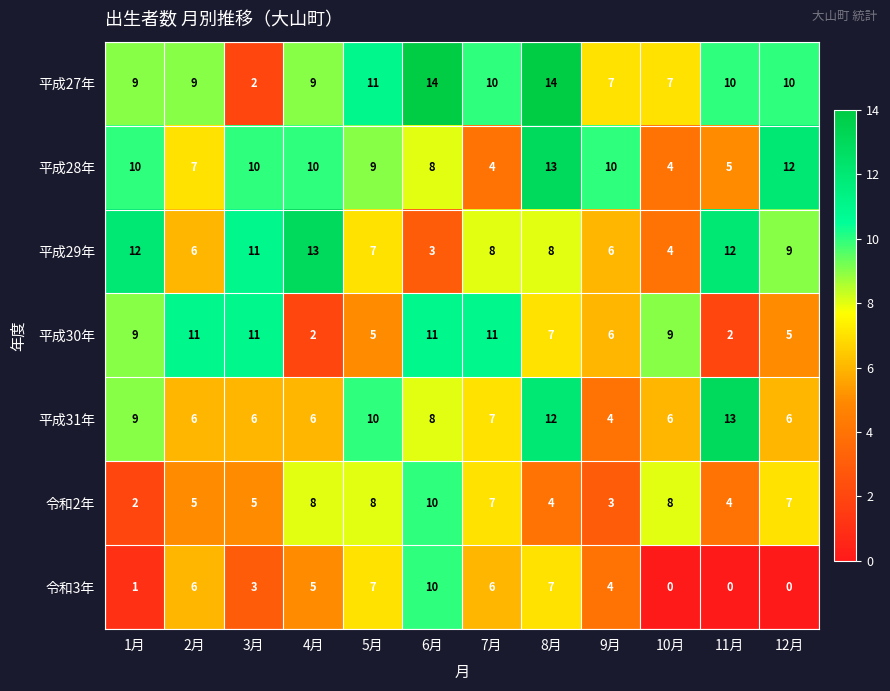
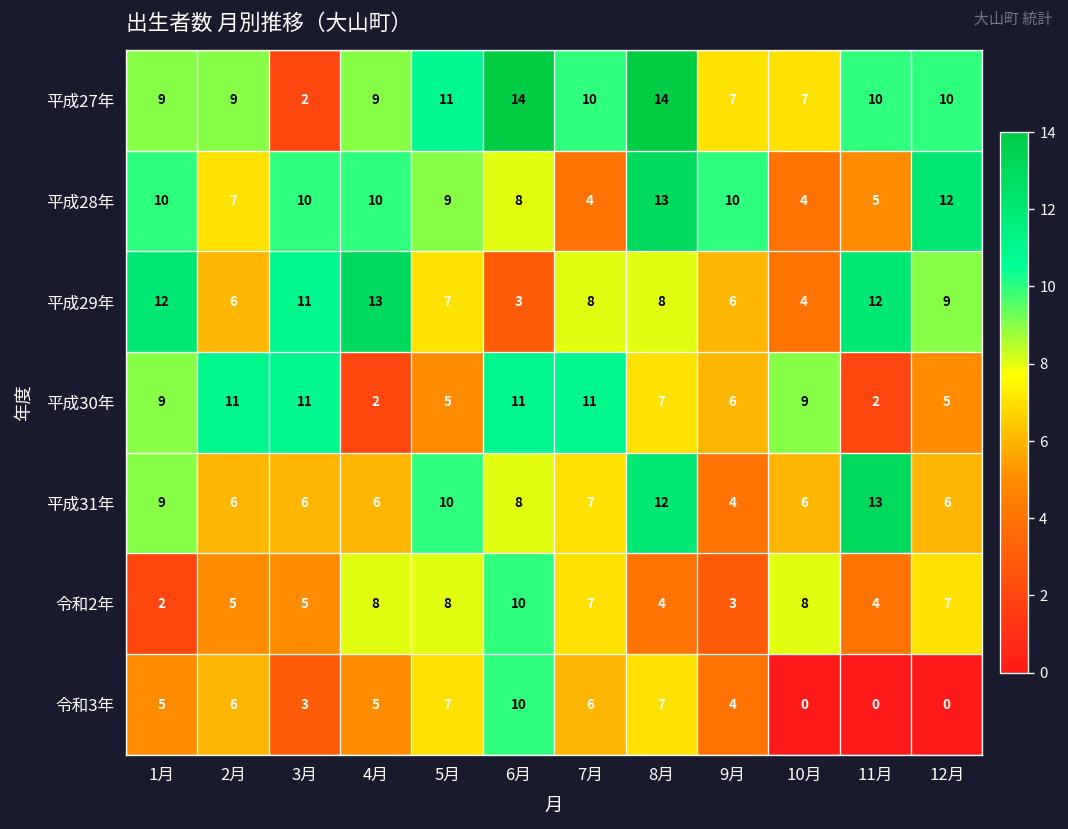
  {
    "平成27年": {
      "1月": 9,
      "2月": 9,
      "3月": 2,
      "4月": 9,
      "5月": 11,
      "6月": 14,
      "7月": 10,
      "8月": 14,
      "9月": 7,
      "10月": 7,
      "11月": 10,
      "12月": 10
    },
    "平成28年": {
      "1月": 10,
      "2月": 7,
      "3月": 10,
      "4月": 10,
      "5月": 9,
      "6月": 8,
      "7月": 4,
      "8月": 13,
      "9月": 10,
      "10月": 4,
      "11月": 5,
      "12月": 12
    },
    "平成29年": {
      "1月": 12,
      "2月": 6,
      "3月": 11,
      "4月": 13,
      "5月": 7,
      "6月": 3,
      "7月": 8,
      "8月": 8,
      "9月": 6,
      "10月": 4,
      "11月": 12,
      "12月": 9
    },
    "平成30年": {
      "1月": 9,
      "2月": 11,
      "3月": 11,
      "4月": 2,
      "5月": 5,
      "6月": 11,
      "7月": 11,
      "8月": 7,
      "9月": 6,
      "10月": 9,
      "11月": 2,
      "12月": 5
    },
    "平成31年": {
      "1月": 9,
      "2月": 6,
      "3月": 6,
      "4月": 6,
      "5月": 10,
      "6月": 8,
      "7月": 7,
      "8月": 12,
      "9月": 4,
      "10月": 6,
      "11月": 13,
      "12月": 6
    },
    "令和2年": {
      "1月": 2,
      "2月": 5,
      "3月": 5,
      "4月": 8,
      "5月": 8,
      "6月": 10,
      "7月": 7,
      "8月": 4,
      "9月": 3,
      "10月": 8,
      "11月": 4,
      "12月": 7
    },
    "令和3年": {
-     "1月": 1,
+     "1月": 5,
      "2月": 6,
      "3月": 3,
      "4月": 5,
      "5月": 7,
      "6月": 10,
      "7月": 6,
      "8月": 7,
      "9月": 4,
      "10月": 0,
      "11月": 0,
      "12月": 0
    }
  }
